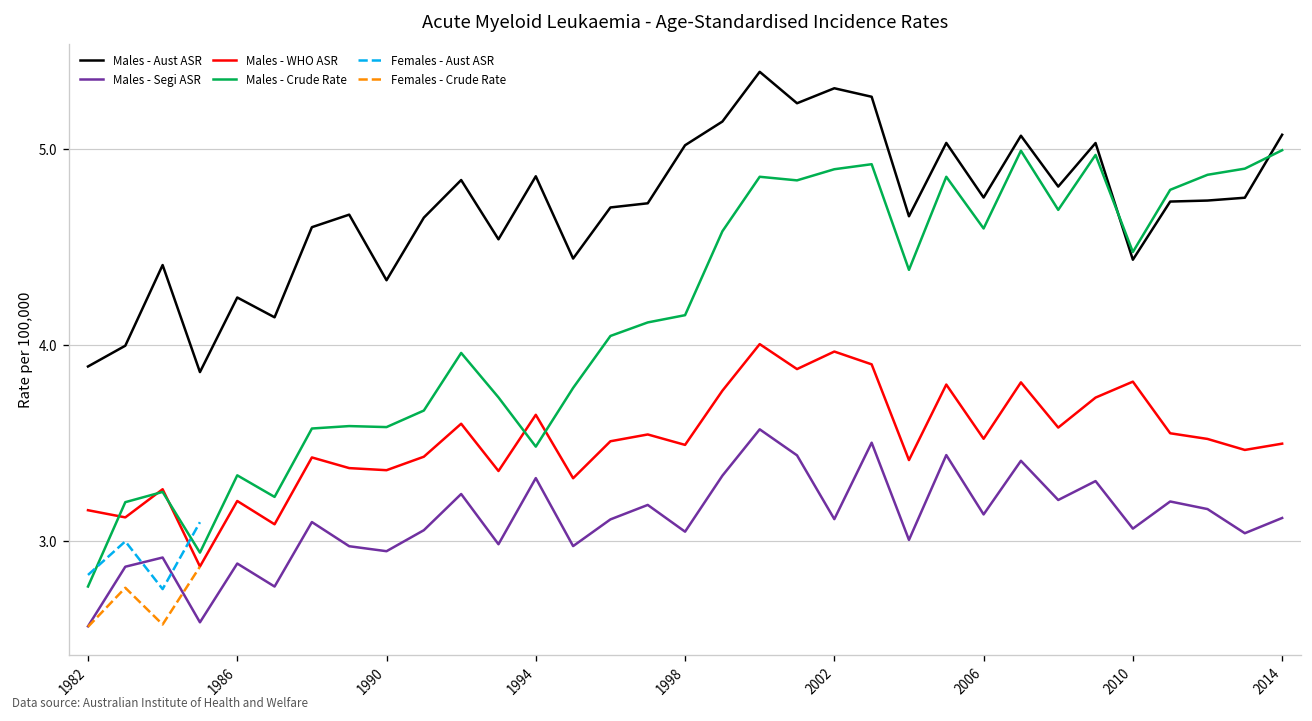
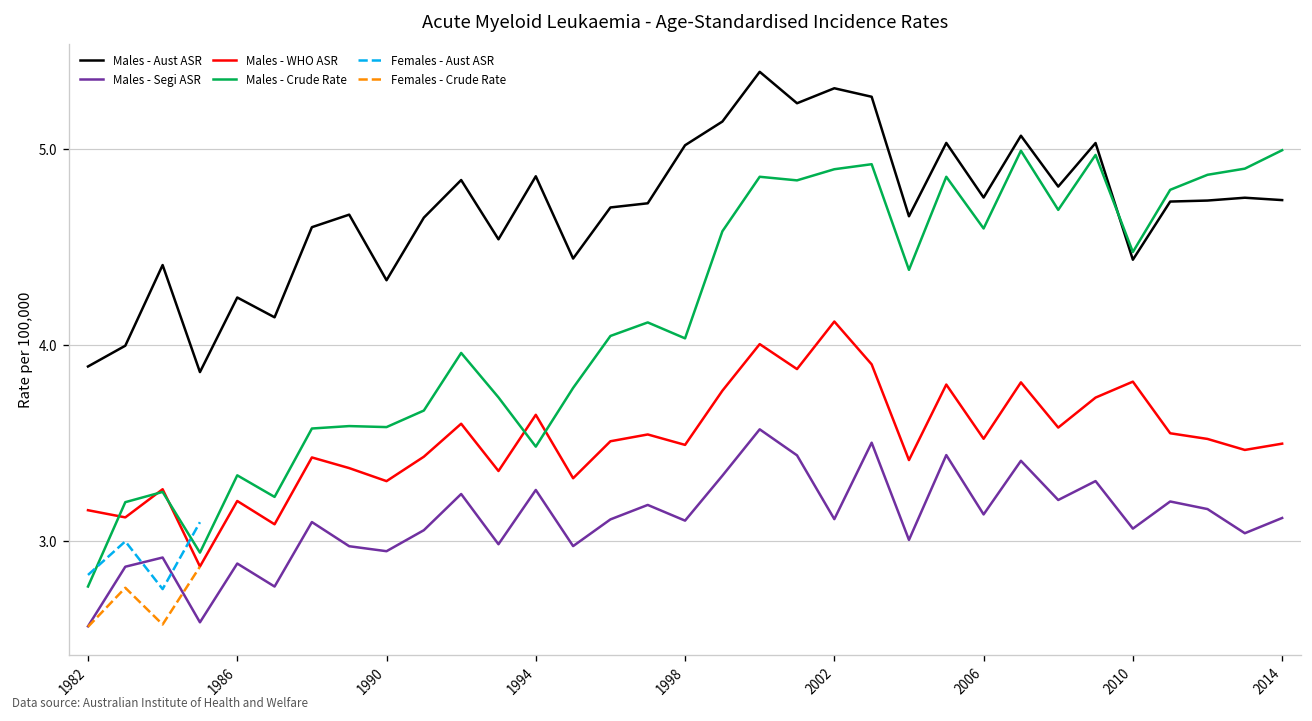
  {
    "Males - Aust ASR": {
      "1982": 3.89,
      "1986": 4.24,
      "1990": 4.33,
      "1994": 4.86,
      "1998": 5.02,
      "2002": 5.31,
      "2006": 4.75,
      "2010": 4.44,
-     "2014": 5.07
+     "2014": 4.74
    },
    "Males - Segi ASR": {
      "1986": 2.89,
      "1990": 2.95,
-     "1994": 3.32,
-     "1998": 3.05,
+     "1994": 3.26,
+     "1998": 3.11,
      "2002": 3.11,
      "2006": 3.14,
      "2010": 3.07,
      "2014": 3.12
    },
    "Males - WHO ASR": {
      "1982": 3.16,
      "1986": 3.21,
-     "1990": 3.36,
+     "1990": 3.31,
      "1994": 3.65,
      "1998": 3.49,
-     "2002": 3.97,
+     "2002": 4.12,
      "2006": 3.52,
      "2010": 3.82,
      "2014": 3.50
    },
    "Males - Crude Rate": {
      "1982": 2.77,
      "1986": 3.34,
      "1990": 3.58,
      "1994": 3.48,
-     "1998": 4.15,
+     "1998": 4.04,
      "2002": 4.90,
      "2006": 4.60,
      "2010": 4.48,
      "2014": 5.00
    },
    "Females - Aust ASR": {
      "1982": 2.83
    }
  }
